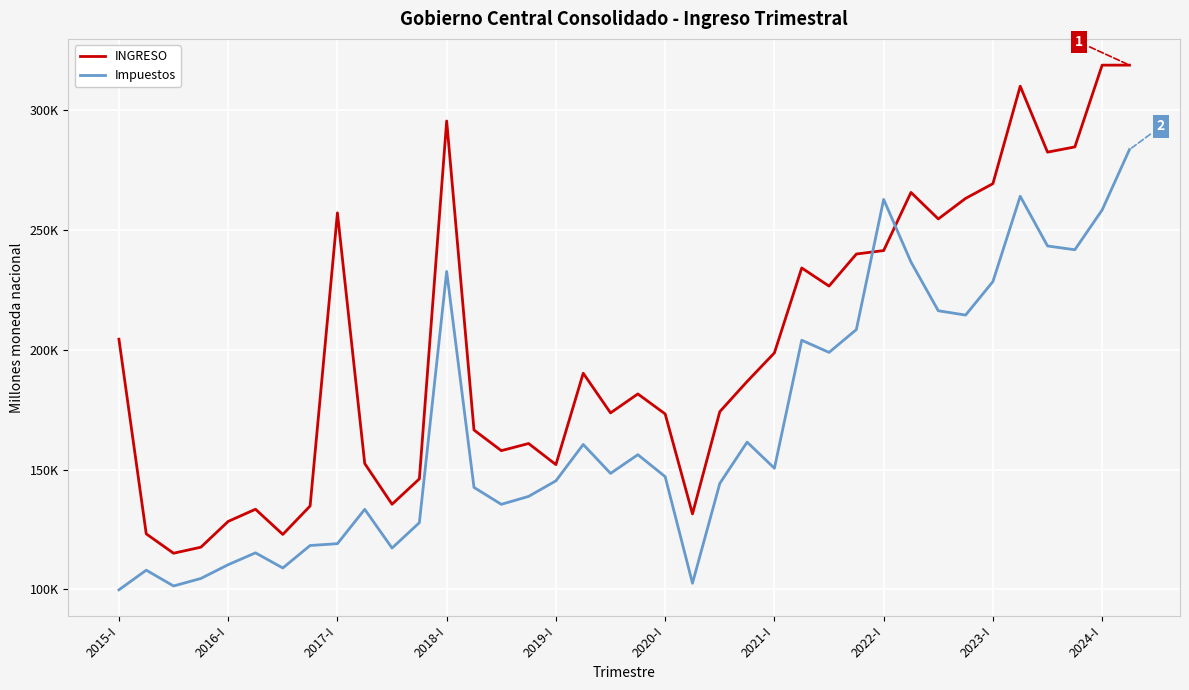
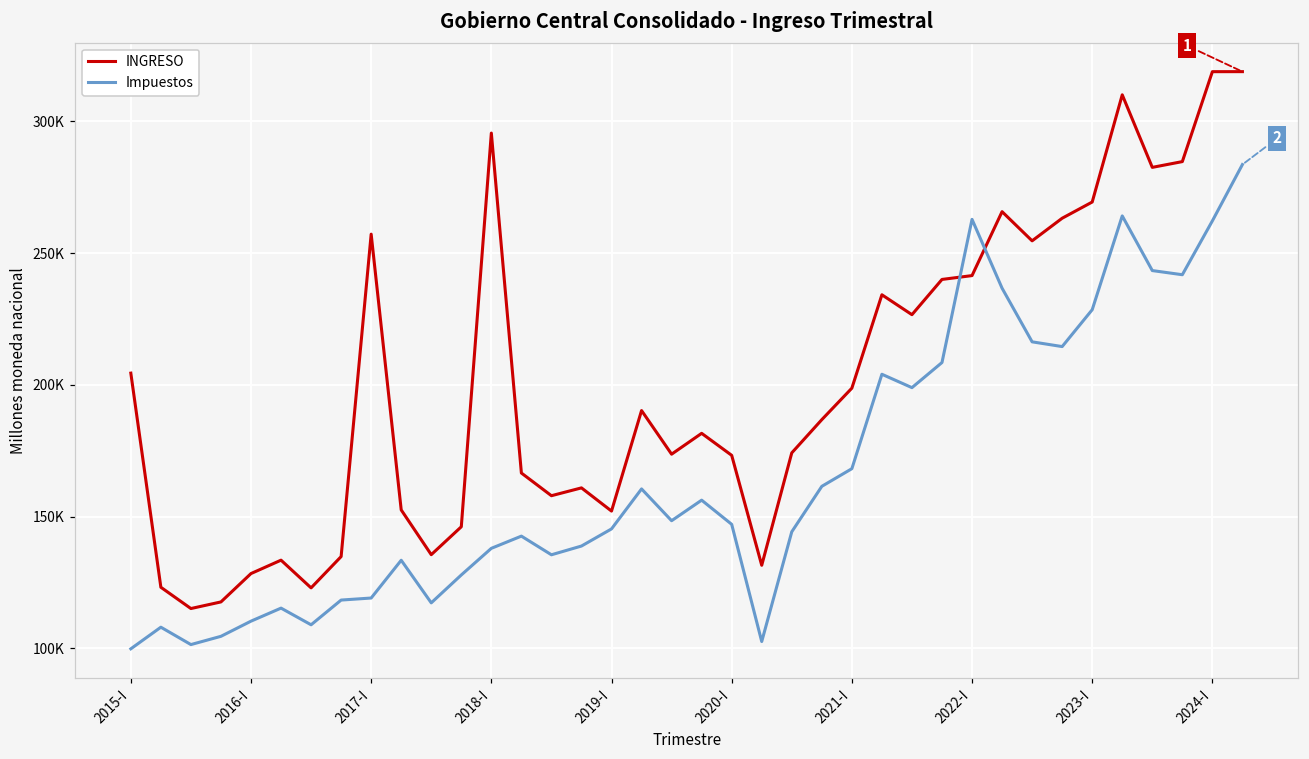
  {
    "INGRESO": {
      "2015-I": 204000,
      "2016-I": 128000,
      "2017-I": 257000,
      "2018-I": 296000,
      "2019-I": 152000,
      "2020-I": 173000,
      "2021-I": 199000,
      "2022-I": 241000,
      "2023-I": 269000,
      "2024-I": 319000
    },
    "Impuestos": {
      "2015-I": 100000,
      "2016-I": 110000,
      "2017-I": 119000,
-     "2018-I": 233000,
+     "2018-I": 138000,
      "2019-I": 145000,
      "2020-I": 147000,
-     "2021-I": 151000,
+     "2021-I": 168000,
      "2022-I": 263000,
      "2023-I": 228000,
-     "2024-I": 258000
+     "2024-I": 262000
    }
  }
